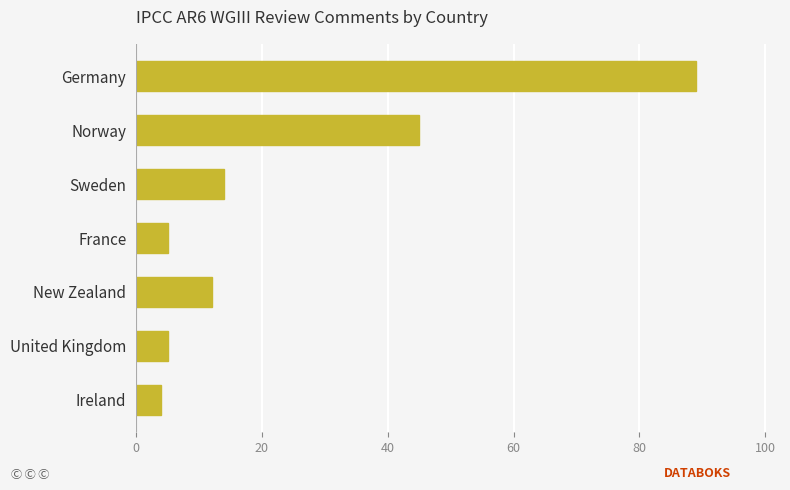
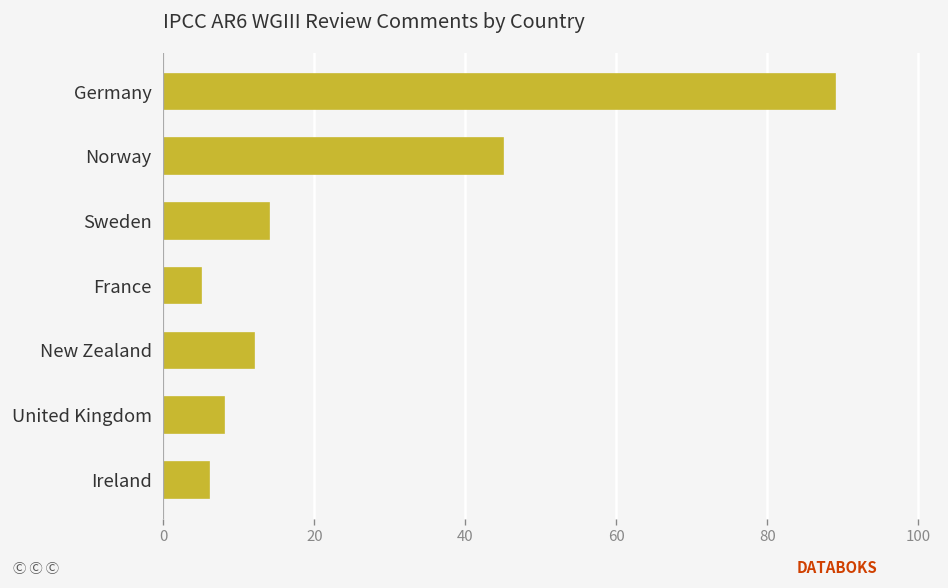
  {
    "Germany": 89,
    "Norway": 45,
    "Sweden": 14,
    "France": 5,
    "New Zealand": 12,
-   "United Kingdom": 5,
-   "Ireland": 4
+   "United Kingdom": 8,
+   "Ireland": 6
  }
